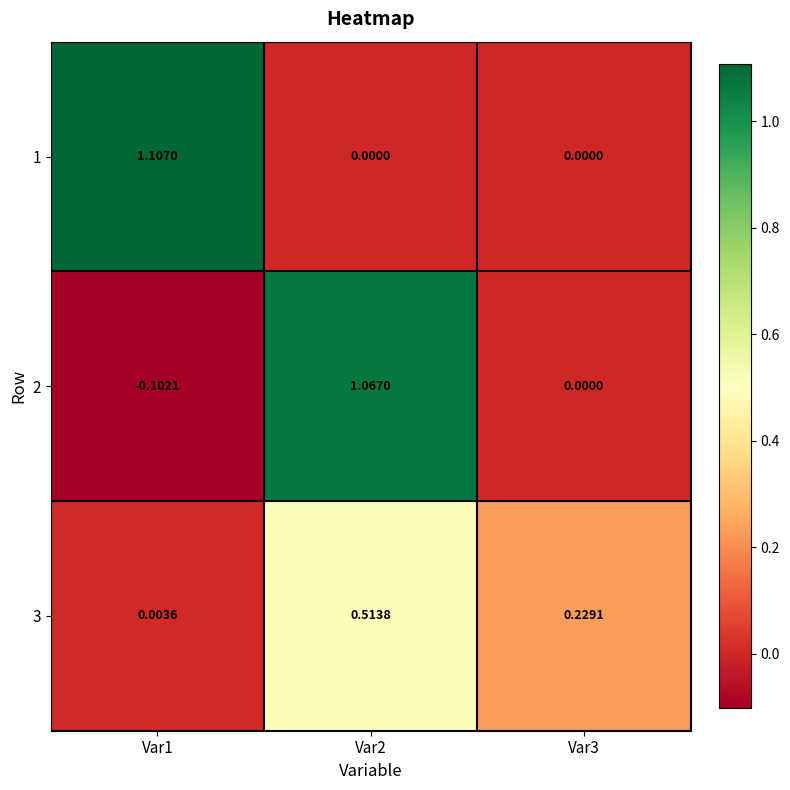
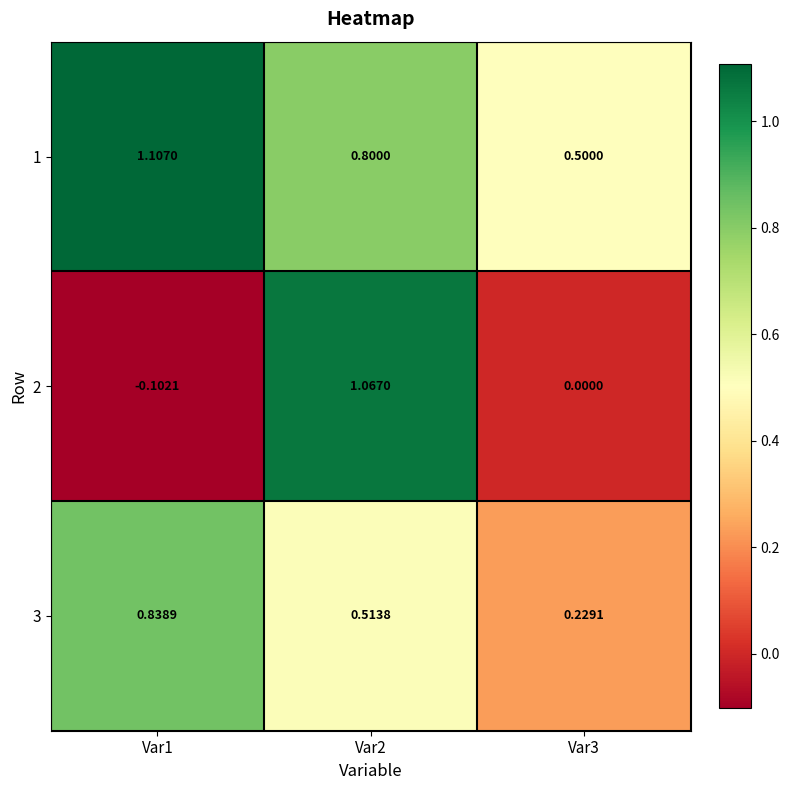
  {
    "1": {
      "Var1": 1.1070,
-     "Var2": 0.0000,
-     "Var3": 0.0000
+     "Var2": 0.8000,
+     "Var3": 0.5000
    },
    "2": {
      "Var1": -0.1021,
      "Var2": 1.0670,
      "Var3": 0.0000
    },
    "3": {
-     "Var1": 0.0036,
+     "Var1": 0.8389,
      "Var2": 0.5138,
      "Var3": 0.2291
    }
  }
